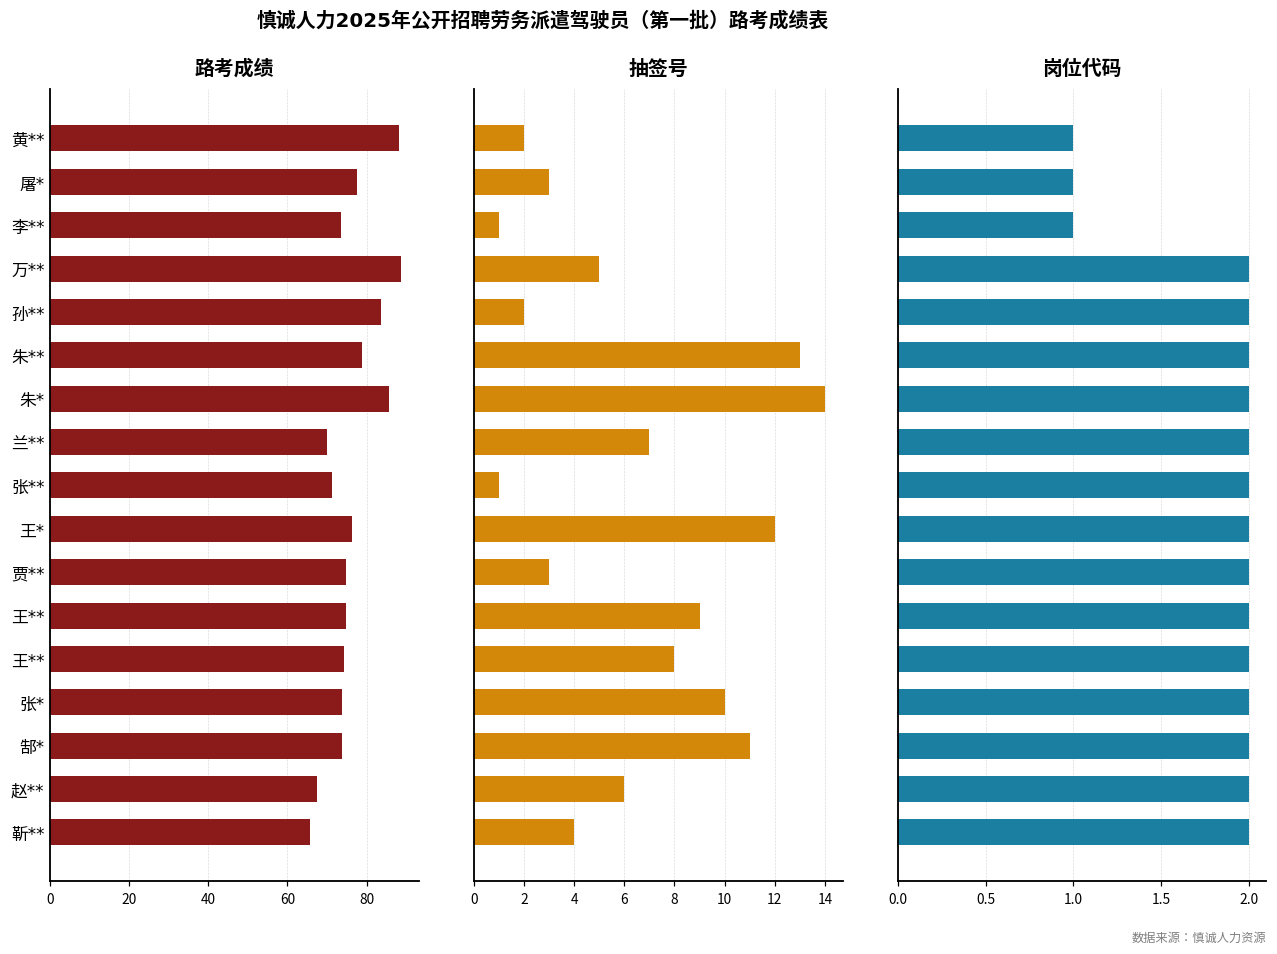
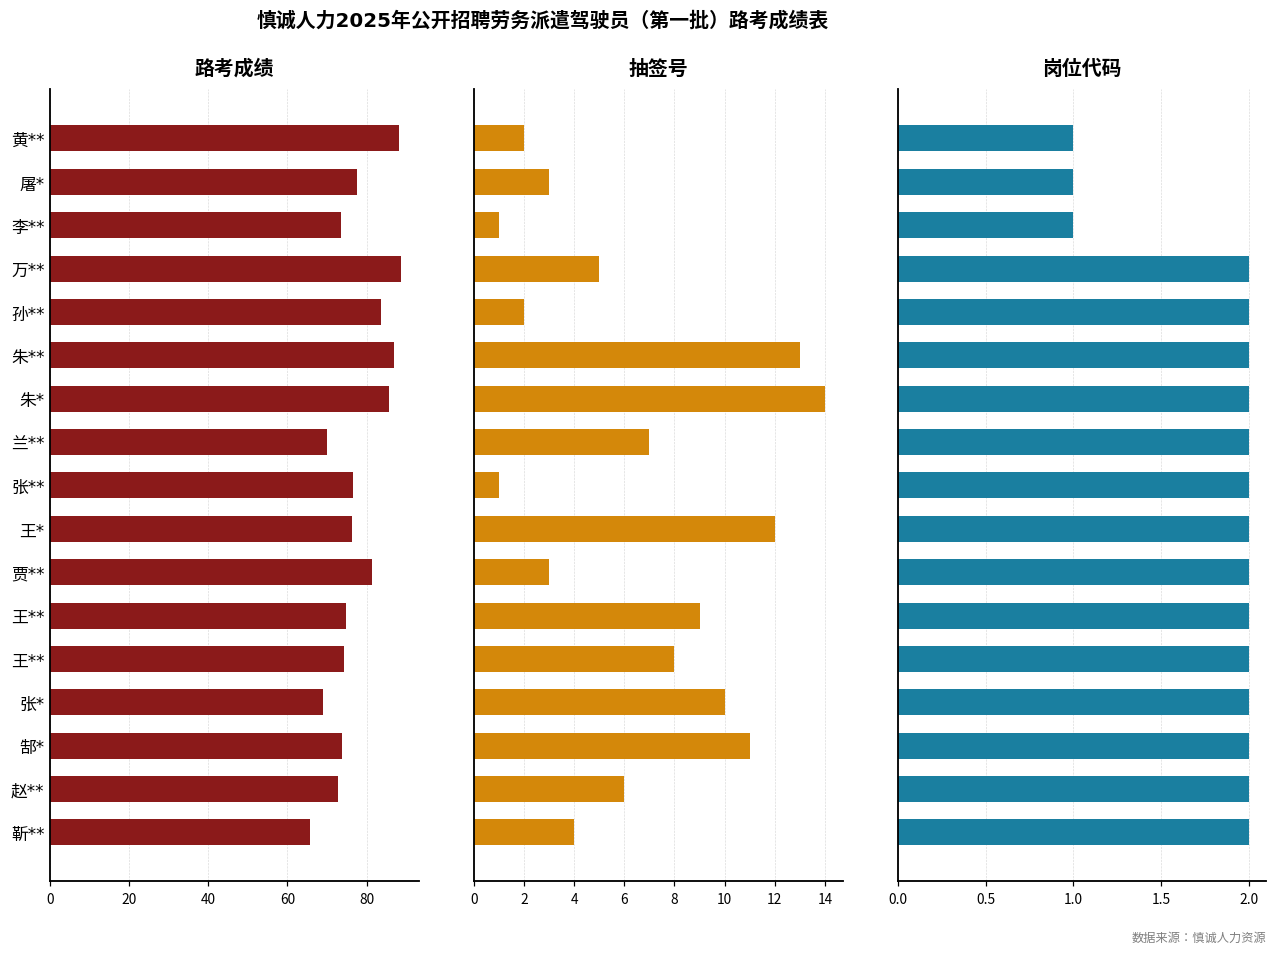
  {
    "路考成绩": {
      "黄**": 88,
      "屠*": 78,
      "李**": 74,
      "万**": 89,
      "孙**": 84,
-     "朱**": 79,
+     "朱**": 87,
      "朱*": 86,
      "兰**": 70,
-     "张**": 71,
+     "张**": 77,
      "王*": 76,
-     "贾**": 75,
-     "张*": 74,
+     "贾**": 81,
+     "张*": 69,
      "郜*": 74,
-     "赵**": 67,
+     "赵**": 73,
      "靳**": 66
    }
  }
